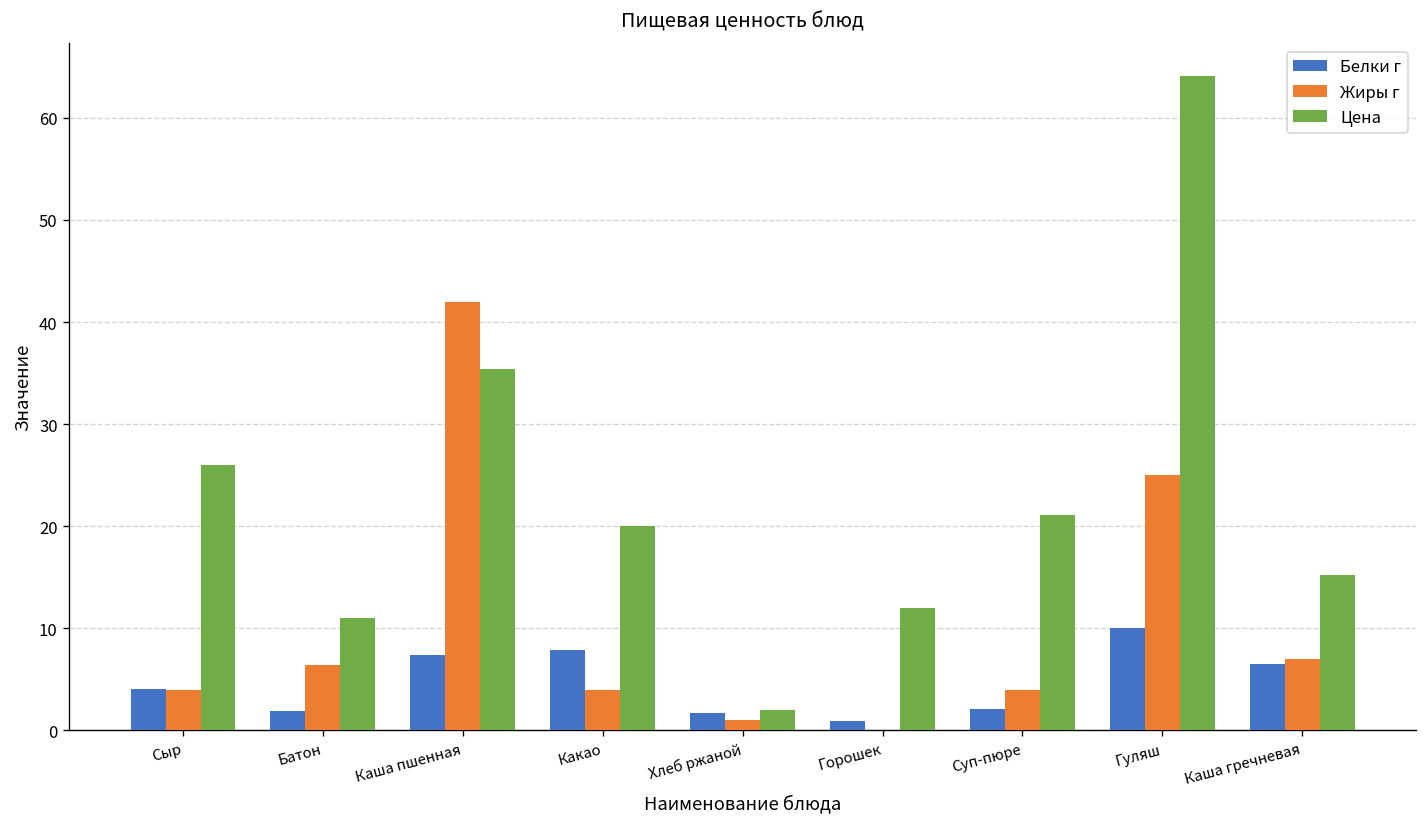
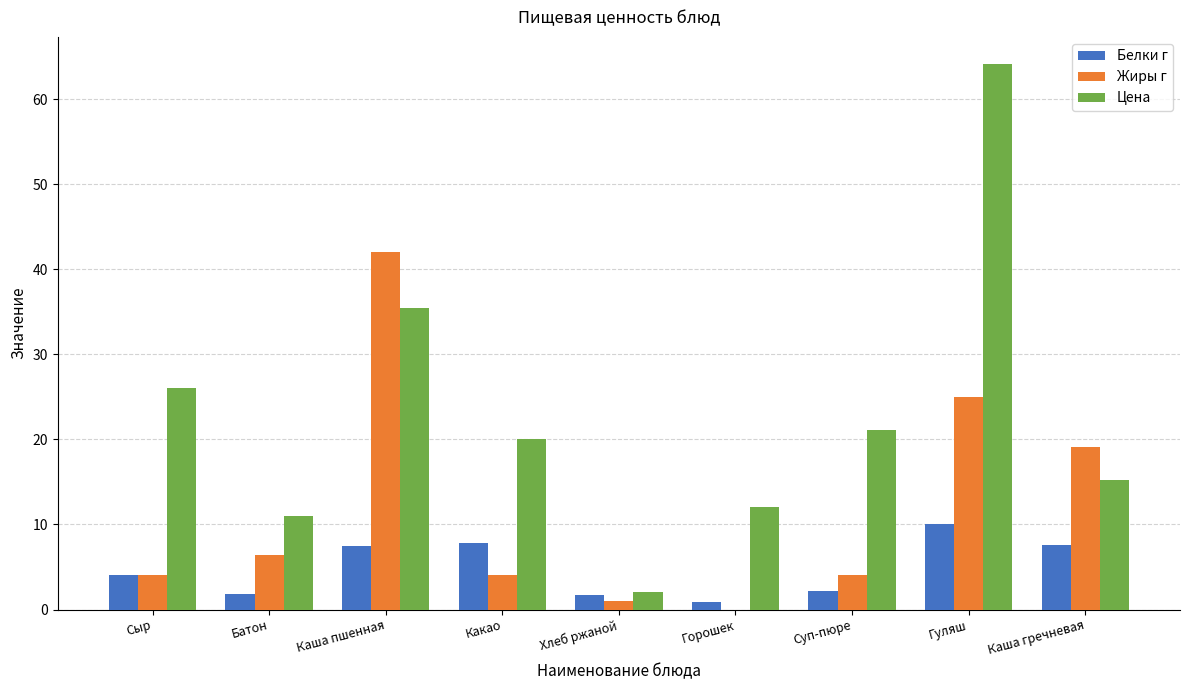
  {
    "Белки г": {
      "Сыр": 4,
      "Батон": 2,
      "Каша пшенная": 7,
      "Какао": 8,
      "Хлеб ржаной": 2,
      "Горошек": 1,
      "Суп-пюре": 2,
      "Гуляш": 10,
-     "Каша гречневая": 7
+     "Каша гречневая": 8
    },
    "Жиры г": {
      "Сыр": 4,
      "Батон": 6,
      "Каша пшенная": 42,
      "Какао": 4,
      "Хлеб ржаной": 1,
      "Горошек": 0,
      "Суп-пюре": 4,
      "Гуляш": 25,
-     "Каша гречневая": 7
+     "Каша гречневая": 19
    },
    "Цена": {
      "Сыр": 26,
      "Батон": 11,
      "Каша пшенная": 35,
      "Какао": 20,
      "Хлеб ржаной": 2,
      "Горошек": 12,
      "Суп-пюре": 21,
      "Гуляш": 64,
      "Каша гречневая": 15
    }
  }
